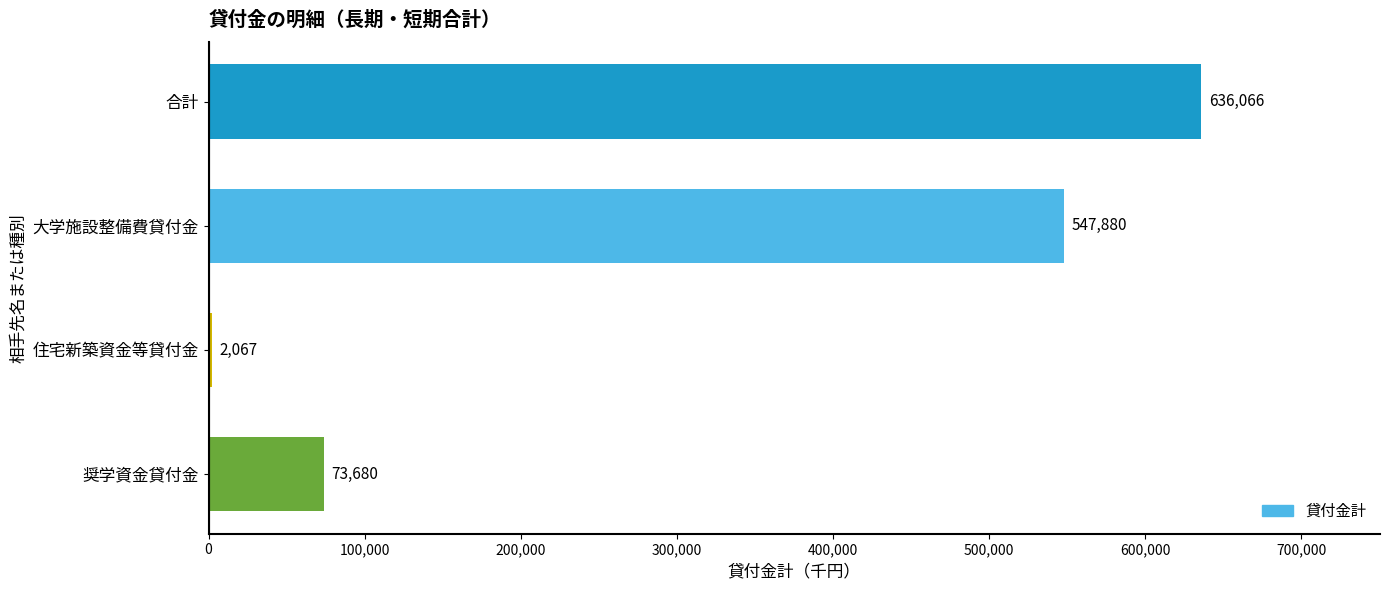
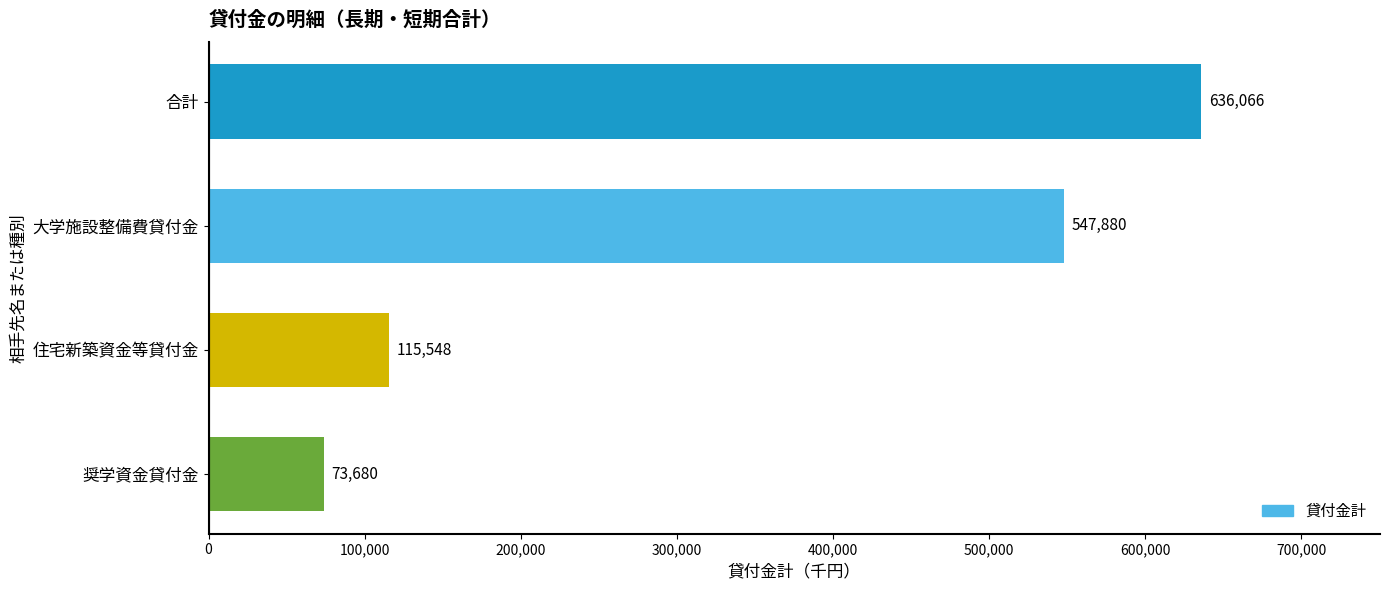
  {
    "合計": "636,066",
    "大学施設整備費貸付金": "547,880",
-   "住宅新築資金等貸付金": "2,067",
+   "住宅新築資金等貸付金": "115,548",
    "奨学資金貸付金": "73,680"
  }
